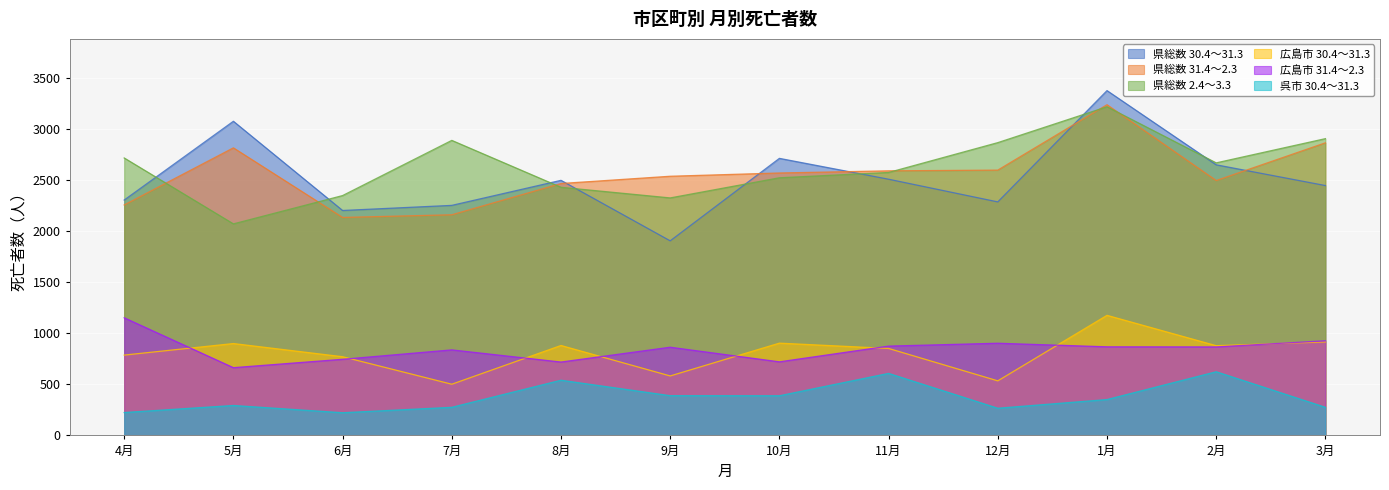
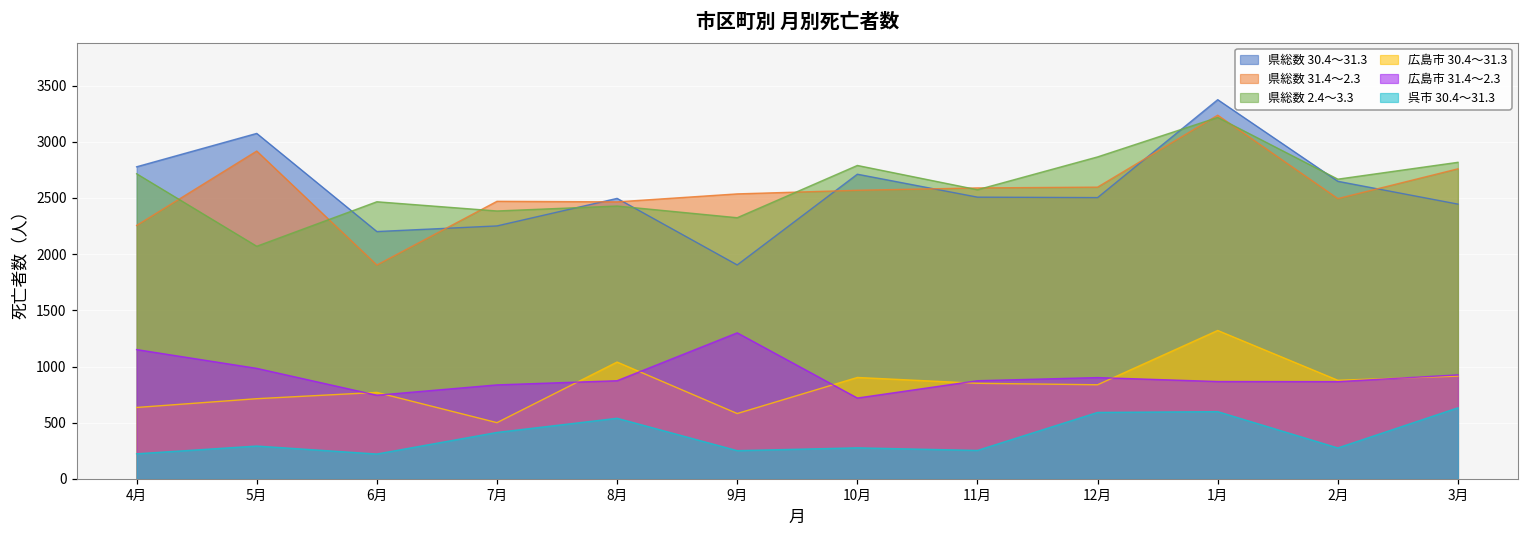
  {
    "県総数 30.4～31.3": {
-     "4月": 2300,
+     "4月": 2780,
      "5月": 3070,
      "6月": 2200,
      "7月": 2250,
      "8月": 2500,
      "9月": 1900,
      "10月": 2710,
      "11月": 2510,
-     "12月": 2290,
+     "12月": 2500,
      "1月": 3370,
      "3月": 2450
    },
    "県総数 31.4～2.3": {
      "4月": 2260,
-     "5月": 2810,
-     "6月": 2130,
-     "7月": 2160,
+     "5月": 2920,
+     "6月": 1900,
+     "7月": 2470,
      "8月": 2470,
      "9月": 2540,
      "10月": 2570,
      "12月": 2600,
      "2月": 2490,
-     "3月": 2860
+     "3月": 2760
    },
    "県総数 2.4～3.3": {
      "4月": 2720,
      "5月": 2070,
-     "6月": 2350,
-     "7月": 2890,
+     "6月": 2470,
+     "7月": 2380,
      "8月": 2430,
      "9月": 2320,
-     "10月": 2520,
+     "10月": 2790,
      "12月": 2870,
-     "3月": 2900
+     "3月": 2820
    },
    "広島市 30.4～31.3": {
-     "4月": 790,
-     "5月": 900,
+     "4月": 640,
+     "5月": 710,
      "6月": 770,
      "7月": 500,
-     "8月": 880,
+     "8月": 1040,
      "9月": 580,
      "10月": 900,
-     "12月": 530,
-     "1月": 1180
+     "12月": 840,
+     "1月": 1320
    },
    "広島市 31.4～2.3": {
      "4月": 1150,
-     "5月": 660,
+     "5月": 980,
      "6月": 750,
      "7月": 840,
-     "8月": 720,
-     "9月": 860,
+     "8月": 870,
+     "9月": 1300,
      "10月": 720,
      "12月": 900,
      "1月": 870
    },
    "呉市 30.4～31.3": {
      "4月": 220,
      "5月": 290,
      "6月": 220,
-     "7月": 280,
+     "7月": 410,
      "8月": 540,
-     "9月": 390,
-     "10月": 390,
-     "11月": 610,
-     "12月": 270,
-     "1月": 350,
-     "2月": 620,
-     "3月": 280
+     "9月": 250,
+     "10月": 280,
+     "11月": 250,
+     "12月": 590,
+     "1月": 600,
+     "2月": 280,
+     "3月": 630
    }
  }
